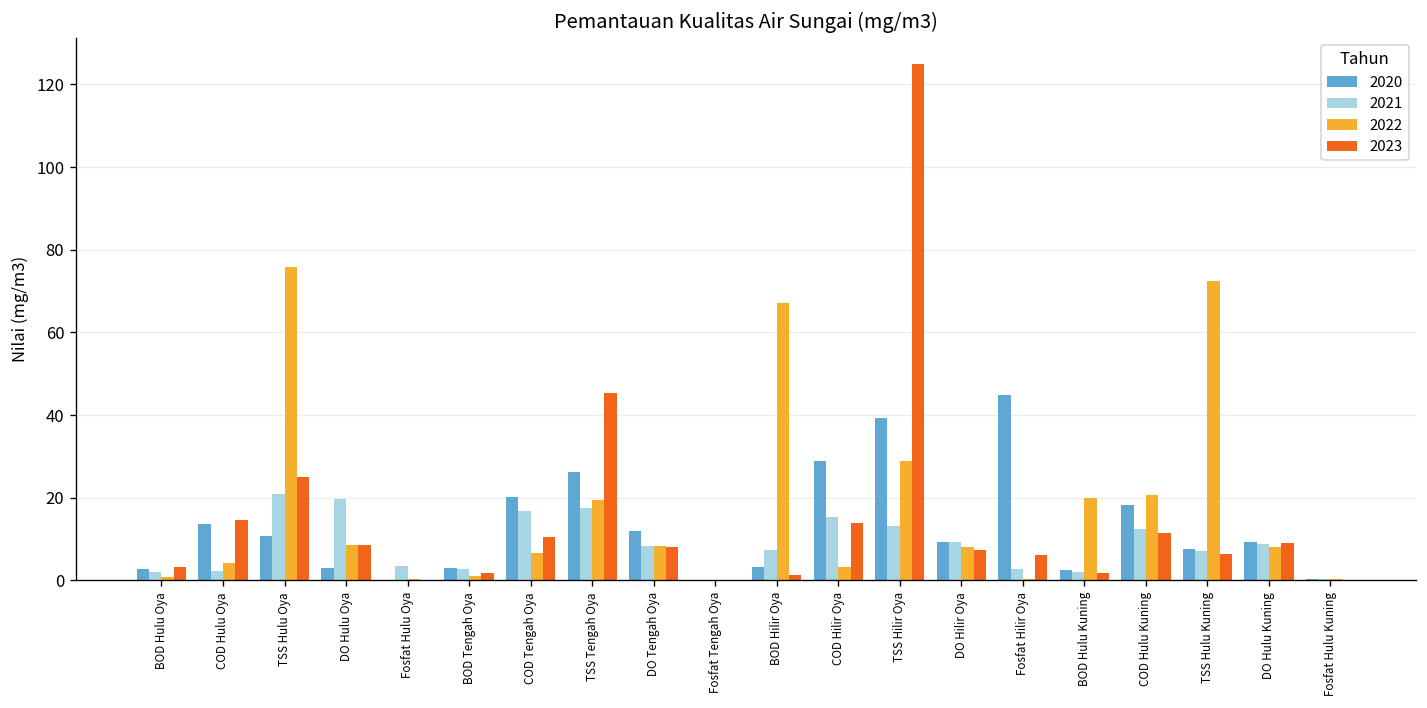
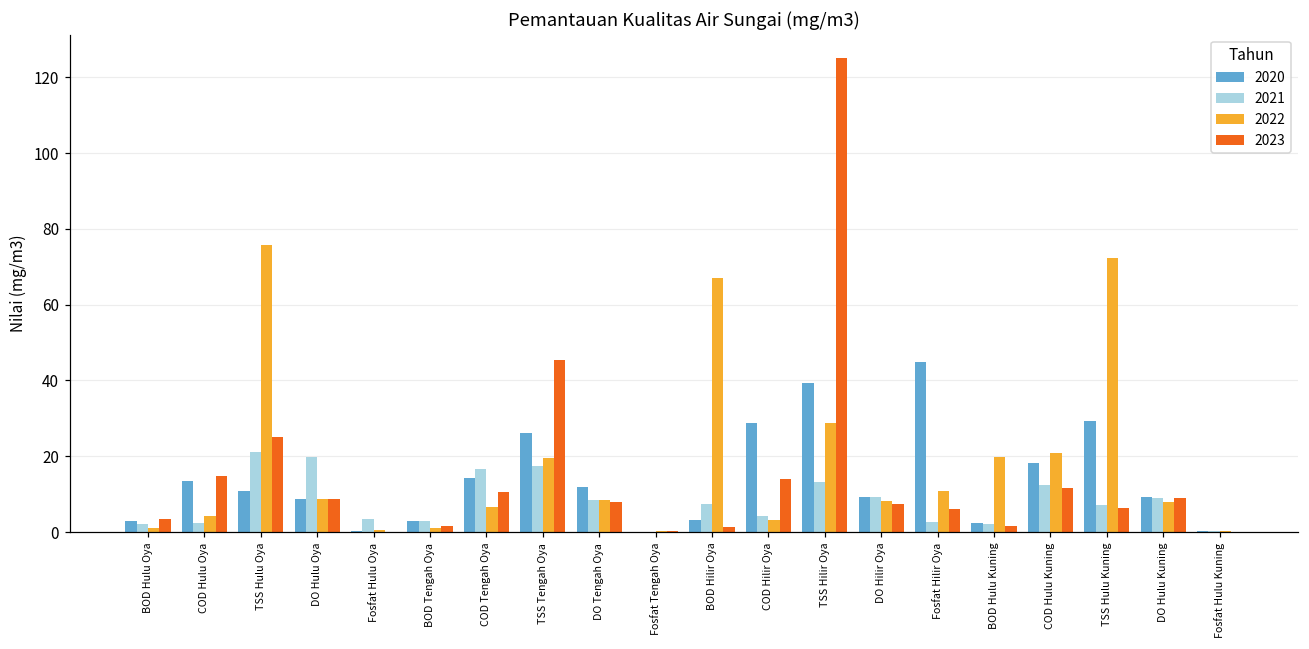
  {
    "2020": {
      "BOD Hulu Oya": 3,
      "COD Hulu Oya": 14,
      "TSS Hulu Oya": 11,
-     "DO Hulu Oya": 3,
+     "DO Hulu Oya": 9,
      "BOD Tengah Oya": 3,
-     "COD Tengah Oya": 20,
+     "COD Tengah Oya": 14,
      "TSS Tengah Oya": 26,
      "DO Tengah Oya": 12,
      "BOD Hilir Oya": 3,
      "COD Hilir Oya": 29,
      "TSS Hilir Oya": 39,
      "DO Hilir Oya": 9,
      "Fosfat Hilir Oya": 45,
      "BOD Hulu Kuning": 3,
      "COD Hulu Kuning": 18,
-     "TSS Hulu Kuning": 8,
+     "TSS Hulu Kuning": 29,
      "DO Hulu Kuning": 9
    },
    "2021": {
      "BOD Hulu Oya": 2,
      "COD Hulu Oya": 2,
      "TSS Hulu Oya": 21,
      "DO Hulu Oya": 20,
      "Fosfat Hulu Oya": 4,
      "BOD Tengah Oya": 3,
      "COD Tengah Oya": 17,
      "TSS Tengah Oya": 18,
      "DO Tengah Oya": 8,
      "BOD Hilir Oya": 7,
-     "COD Hilir Oya": 15,
+     "COD Hilir Oya": 4,
      "TSS Hilir Oya": 13,
      "DO Hilir Oya": 9,
      "Fosfat Hilir Oya": 3,
      "BOD Hulu Kuning": 2,
      "COD Hulu Kuning": 12,
      "TSS Hulu Kuning": 7,
      "DO Hulu Kuning": 9
    },
    "2022": {
      "BOD Hulu Oya": 1,
      "COD Hulu Oya": 4,
      "TSS Hulu Oya": 76,
      "DO Hulu Oya": 9,
      "BOD Tengah Oya": 1,
      "COD Tengah Oya": 7,
      "TSS Tengah Oya": 19,
      "DO Tengah Oya": 8,
      "BOD Hilir Oya": 67,
      "COD Hilir Oya": 3,
      "TSS Hilir Oya": 29,
      "DO Hilir Oya": 8,
-     "Fosfat Hilir Oya": 0,
+     "Fosfat Hilir Oya": 11,
      "BOD Hulu Kuning": 20,
      "COD Hulu Kuning": 21,
      "TSS Hulu Kuning": 72,
      "DO Hulu Kuning": 8
    },
    "2023": {
      "BOD Hulu Oya": 3,
      "COD Hulu Oya": 15,
      "TSS Hulu Oya": 25,
      "DO Hulu Oya": 9,
      "BOD Tengah Oya": 2,
      "COD Tengah Oya": 11,
      "TSS Tengah Oya": 45,
      "DO Tengah Oya": 8,
      "BOD Hilir Oya": 1,
      "COD Hilir Oya": 14,
      "TSS Hilir Oya": 125,
      "DO Hilir Oya": 7,
      "Fosfat Hilir Oya": 6,
      "BOD Hulu Kuning": 2,
      "COD Hulu Kuning": 12,
      "TSS Hulu Kuning": 6,
      "DO Hulu Kuning": 9
    }
  }
